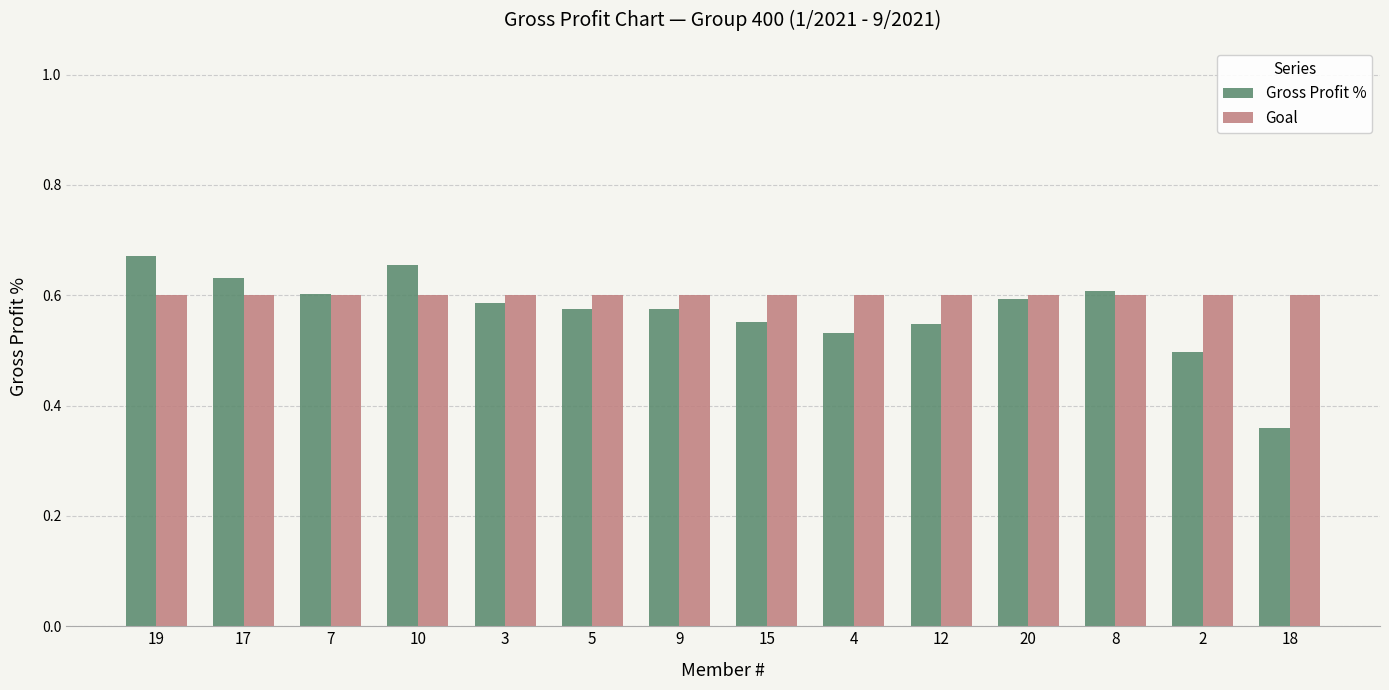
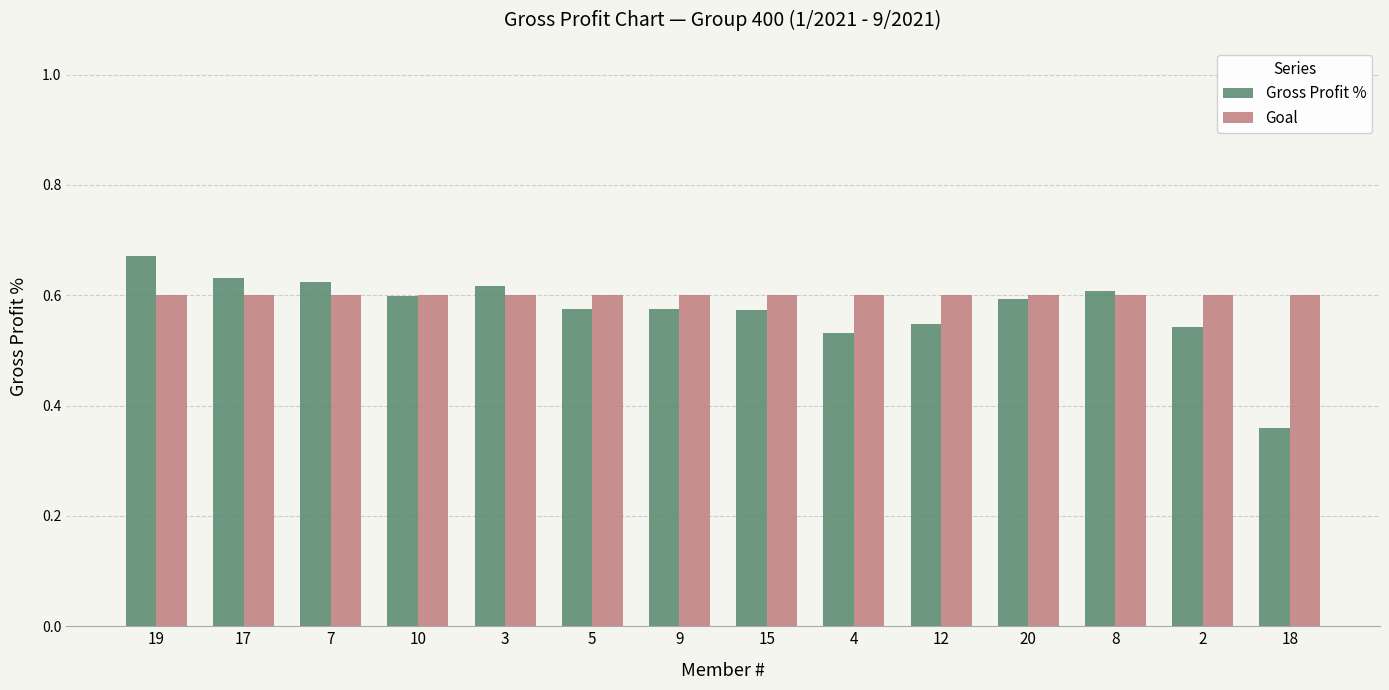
  {
    "Gross Profit %": {
      "19": 0.67,
      "17": 0.63,
-     "7": 0.60,
-     "10": 0.65,
-     "3": 0.59,
+     "7": 0.62,
+     "10": 0.60,
+     "3": 0.62,
      "5": 0.58,
      "9": 0.57,
-     "15": 0.55,
+     "15": 0.57,
      "4": 0.53,
      "12": 0.55,
      "20": 0.59,
      "8": 0.61,
-     "2": 0.50,
+     "2": 0.54,
      "18": 0.36
    },
    "Goal": {
      "19": 0.60,
      "17": 0.60,
      "7": 0.60,
      "10": 0.60,
      "3": 0.60,
      "5": 0.60,
      "9": 0.60,
      "15": 0.60,
      "4": 0.60,
      "12": 0.60,
      "20": 0.60,
      "8": 0.60,
      "2": 0.60,
      "18": 0.60
    }
  }
